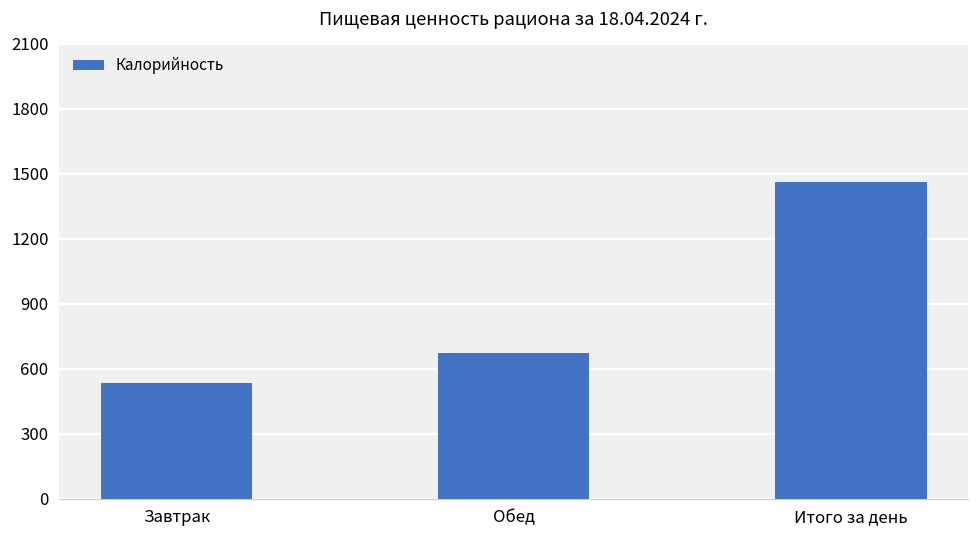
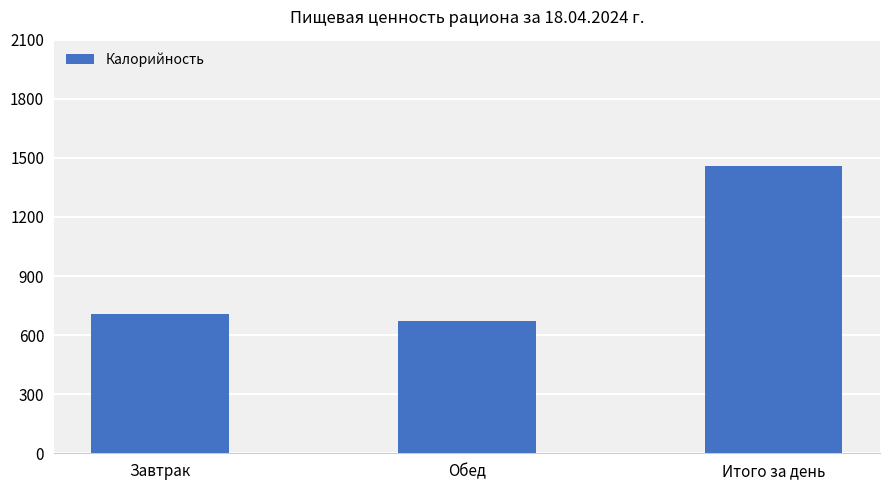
  {
-   "Завтрак": 530,
+   "Завтрак": 710,
    "Обед": 670,
    "Итого за день": 1460
  }
